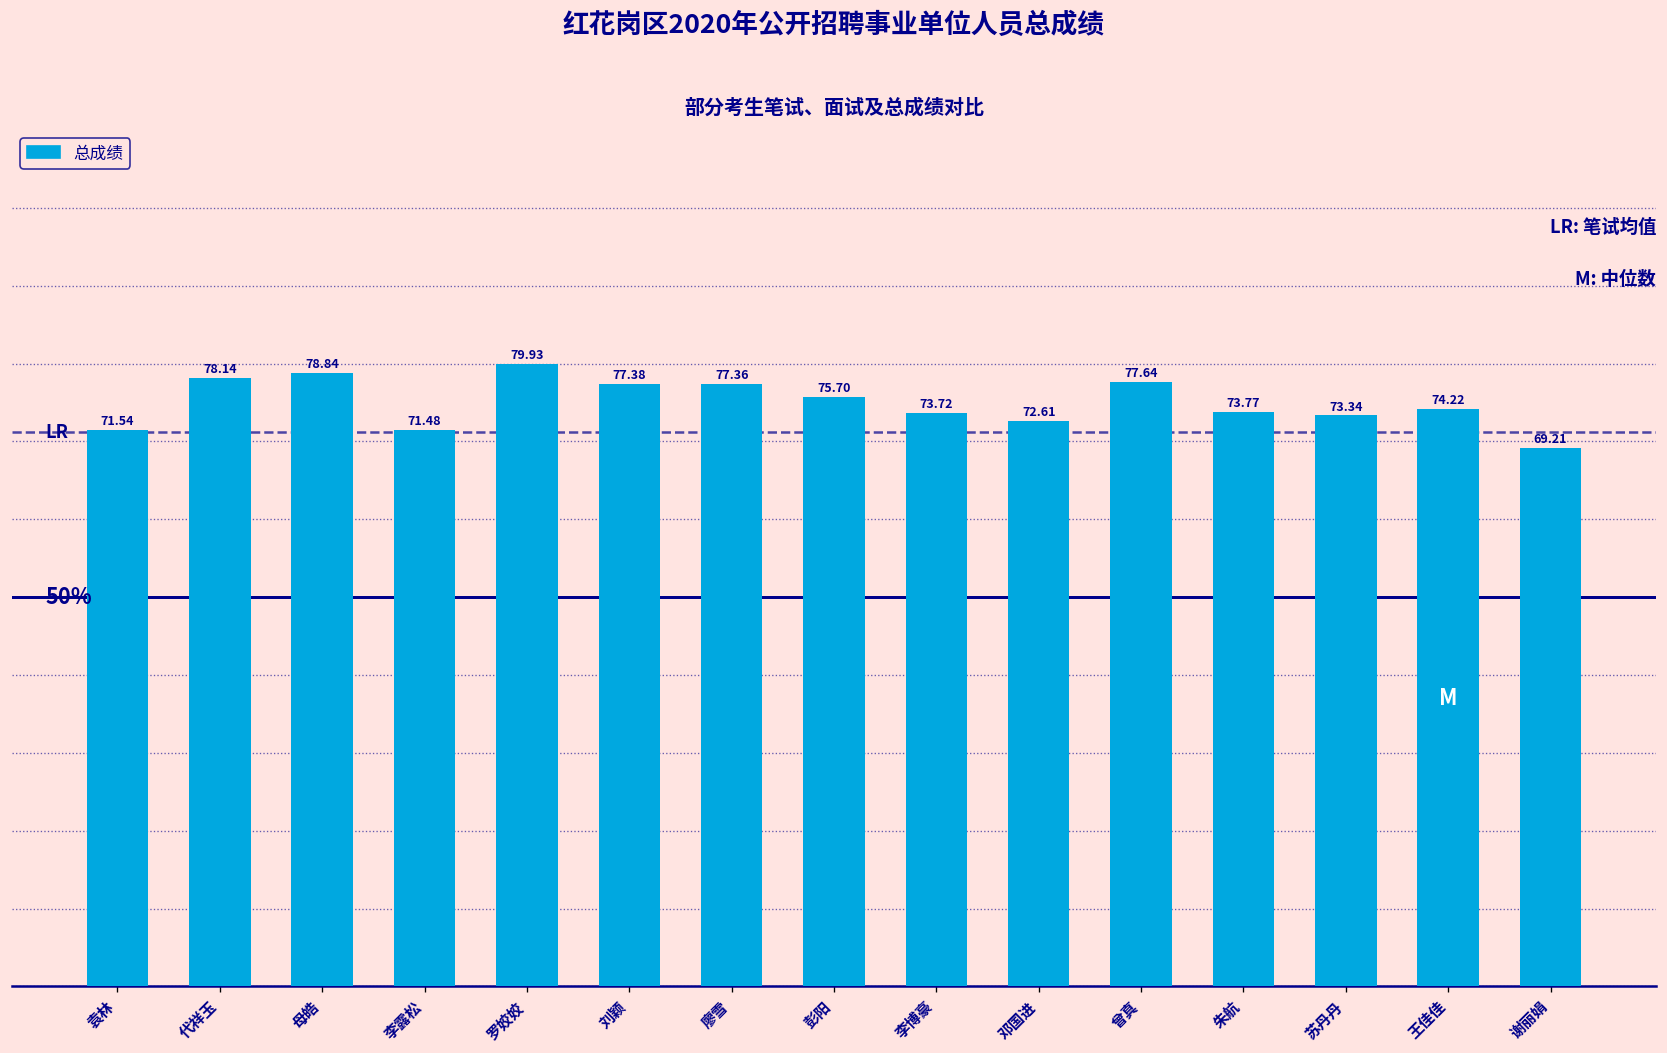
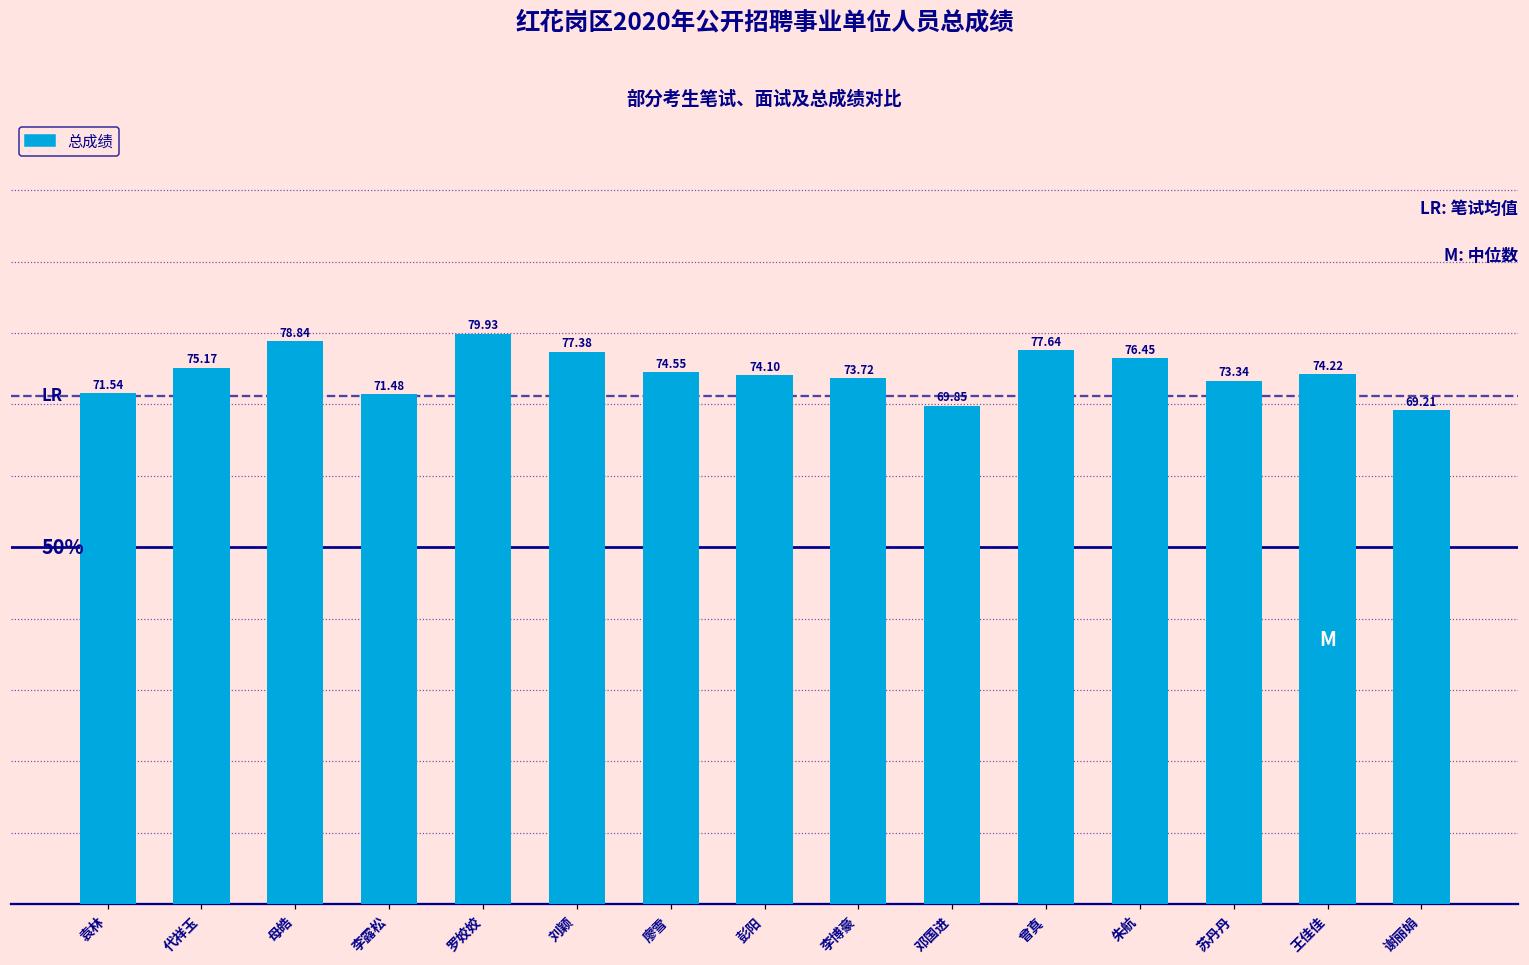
  {
    "袁林": 71.54,
-   "代祥玉": 78.14,
+   "代祥玉": 75.17,
    "母皓": 78.84,
    "李露松": 71.48,
    "罗姣姣": 79.93,
    "刘颖": 77.38,
-   "廖雪": 77.36,
-   "彭阳": 75.70,
+   "廖雪": 74.55,
+   "彭阳": 74.10,
    "李博豪": 73.72,
-   "邓国进": 72.61,
+   "邓国进": 69.85,
    "曾真": 77.64,
-   "朱航": 73.77,
+   "朱航": 76.45,
    "苏丹丹": 73.34,
    "王佳佳": 74.22,
    "谢丽娟": 69.21
  }
